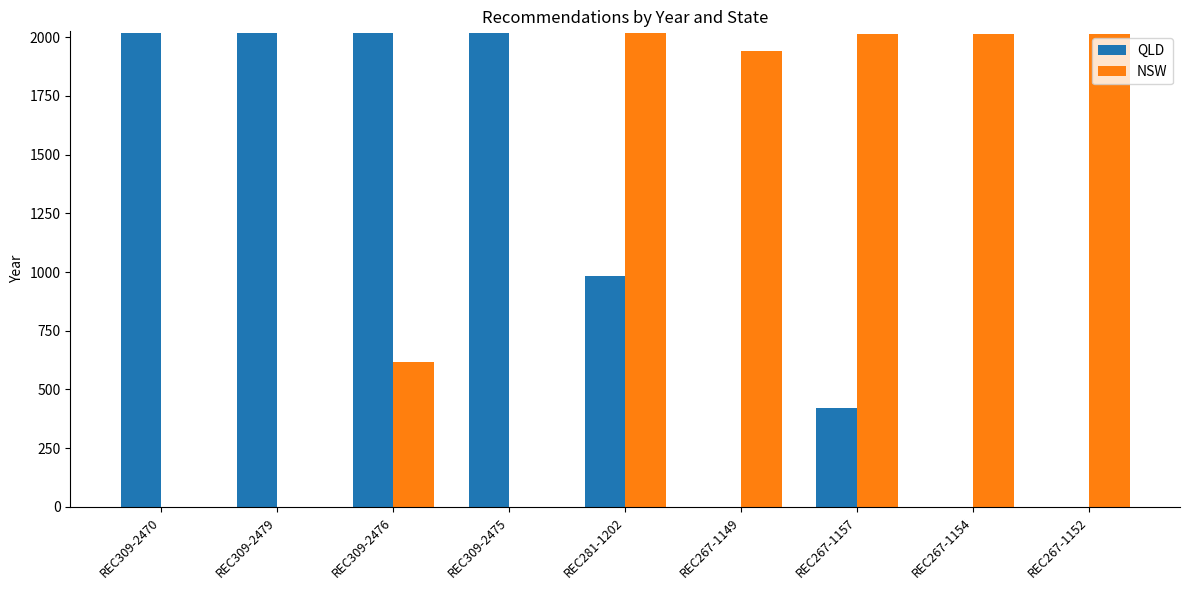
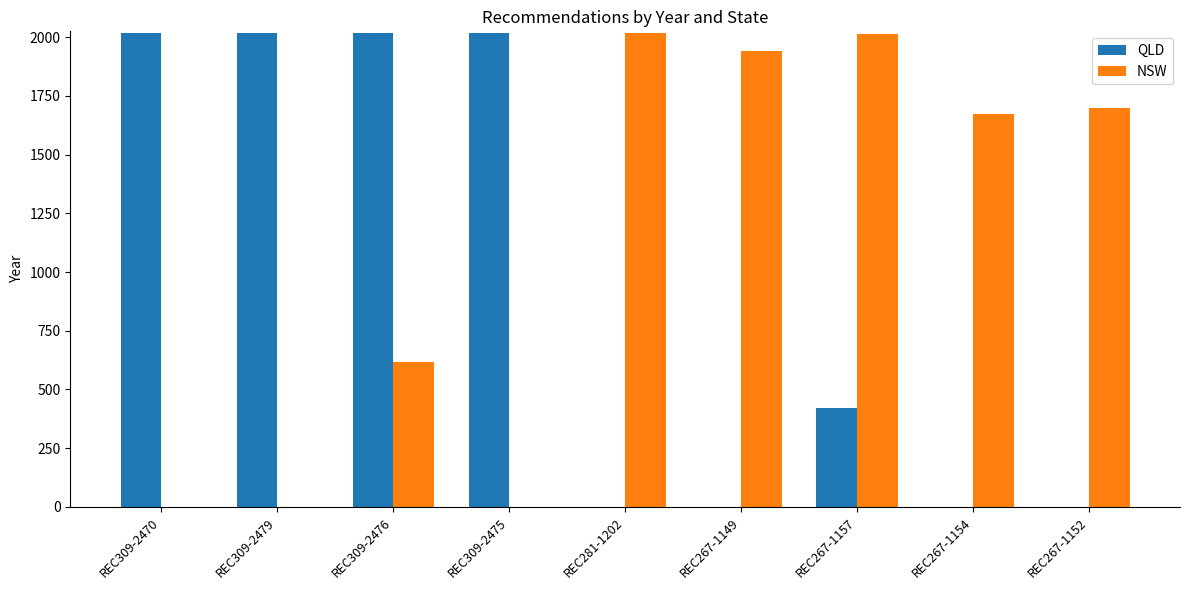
  {
    "QLD": {
      "REC309-2470": 2020,
      "REC309-2479": 2020,
      "REC309-2476": 2020,
      "REC309-2475": 2020,
-     "REC281-1202": 980,
+     "REC281-1202": 0,
      "REC267-1149": 0,
      "REC267-1157": 420,
      "REC267-1154": 0,
      "REC267-1152": 0
    },
    "NSW": {
      "REC309-2470": 0,
      "REC309-2479": 0,
      "REC309-2476": 620,
      "REC309-2475": 0,
      "REC281-1202": 2020,
      "REC267-1149": 1940,
      "REC267-1157": 2020,
-     "REC267-1154": 2020,
-     "REC267-1152": 2020
+     "REC267-1154": 1670,
+     "REC267-1152": 1700
    }
  }
